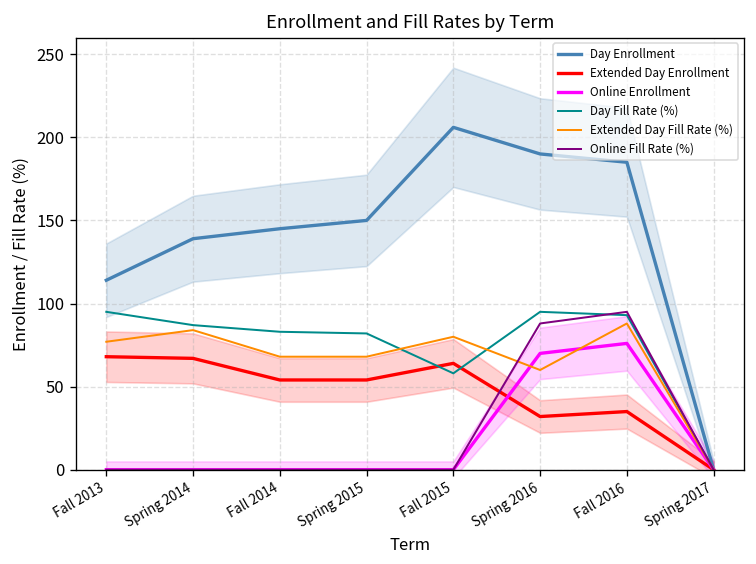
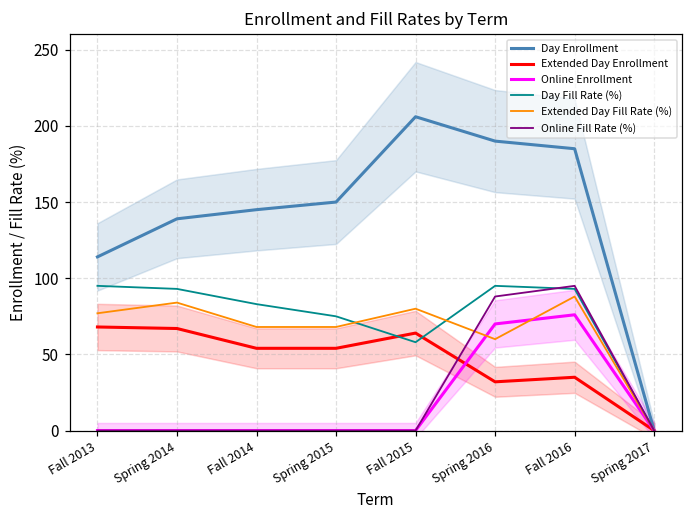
  {
    "Day Fill Rate (%)": {
      "Fall 2013": 95,
-     "Spring 2014": 87,
+     "Spring 2014": 93,
      "Fall 2014": 83,
-     "Spring 2015": 82,
+     "Spring 2015": 75,
      "Fall 2015": 58,
      "Spring 2016": 95
    },
    "Extended Day Fill Rate (%)": {
      "Fall 2013": 77,
      "Spring 2014": 84,
      "Spring 2016": 60,
      "Fall 2016": 88
    },
    "Online Fill Rate (%)": {
      "Spring 2016": 88,
      "Fall 2016": 95
    }
  }
